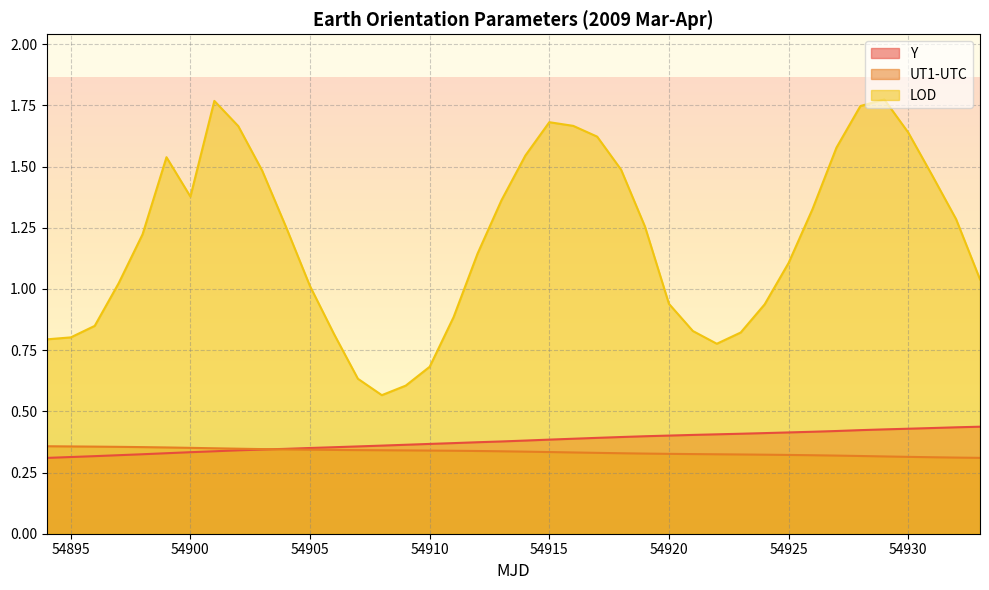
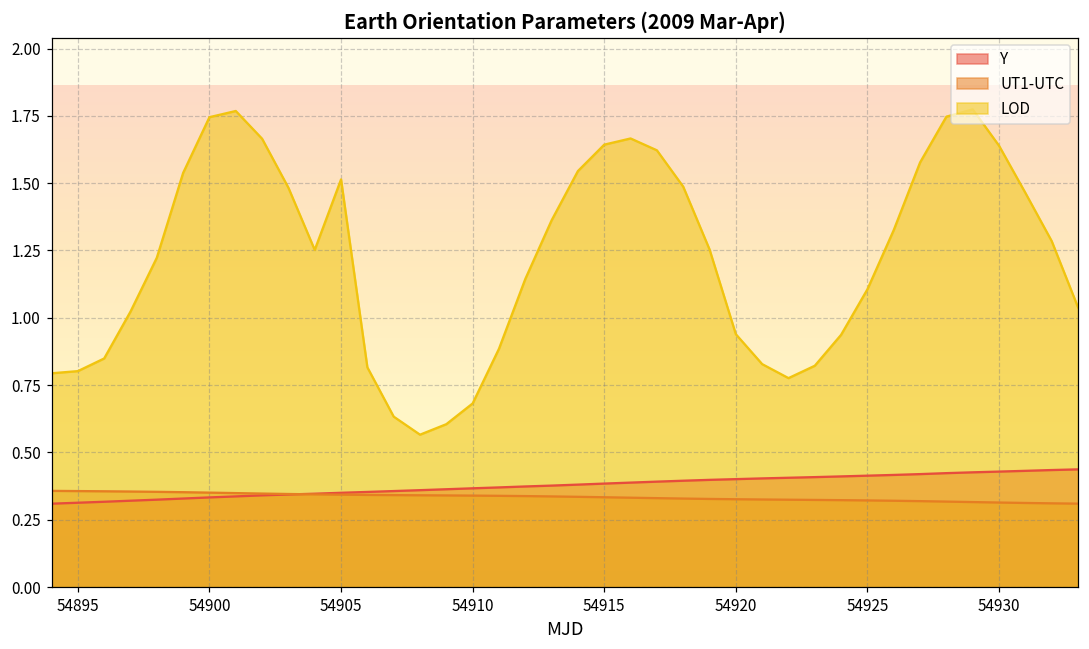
  {
    "LOD": {
      "54895": 0.80,
-     "54900": 1.38,
-     "54905": 1.01,
+     "54900": 1.75,
+     "54905": 1.51,
      "54910": 0.68,
-     "54915": 1.68,
+     "54915": 1.64,
      "54920": 0.94,
      "54925": 1.11,
      "54930": 1.64
    }
  }
